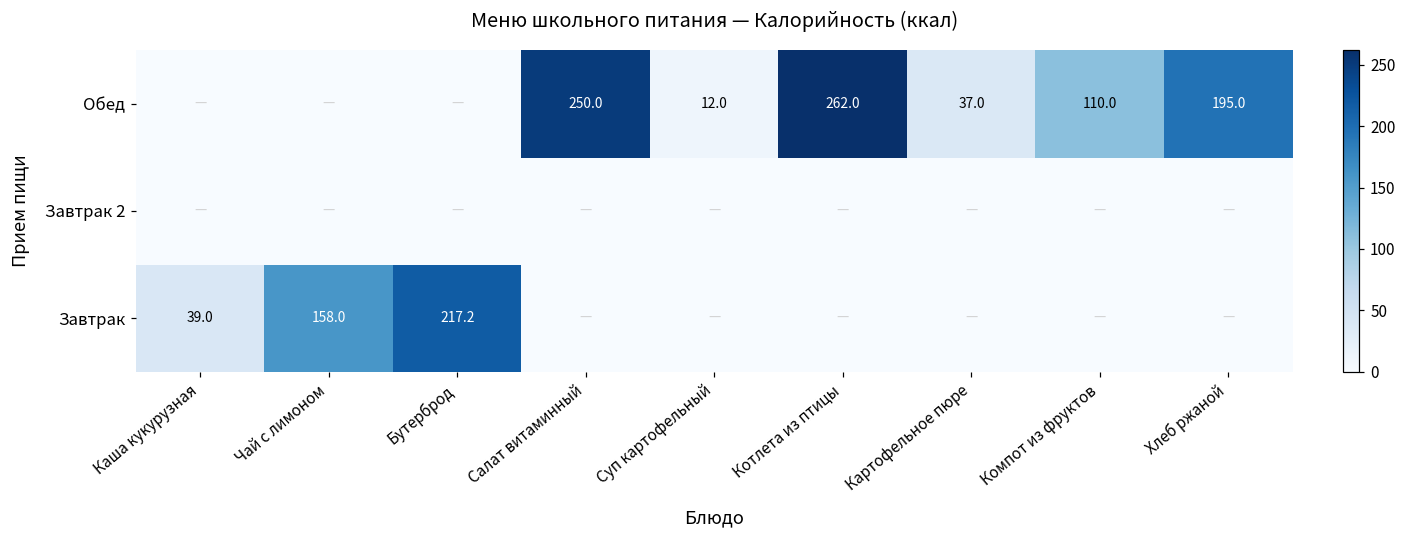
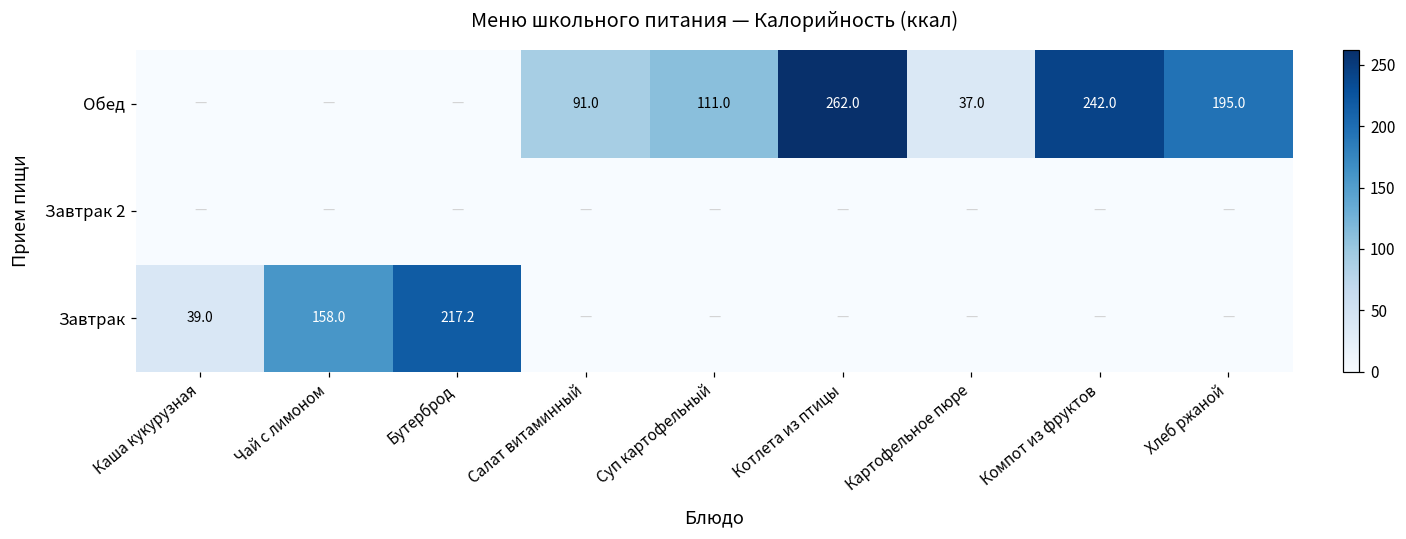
  {
    "Обед": {
-     "Салат витаминный": 250.0,
-     "Суп картофельный": 12.0,
+     "Салат витаминный": 91.0,
+     "Суп картофельный": 111.0,
      "Котлета из птицы": 262.0,
      "Картофельное пюре": 37.0,
-     "Компот из фруктов": 110.0,
+     "Компот из фруктов": 242.0,
      "Хлеб ржаной": 195.0
    },
    "Завтрак": {
      "Каша кукурузная": 39.0,
      "Чай с лимоном": 158.0,
      "Бутерброд": 217.2
    }
  }
